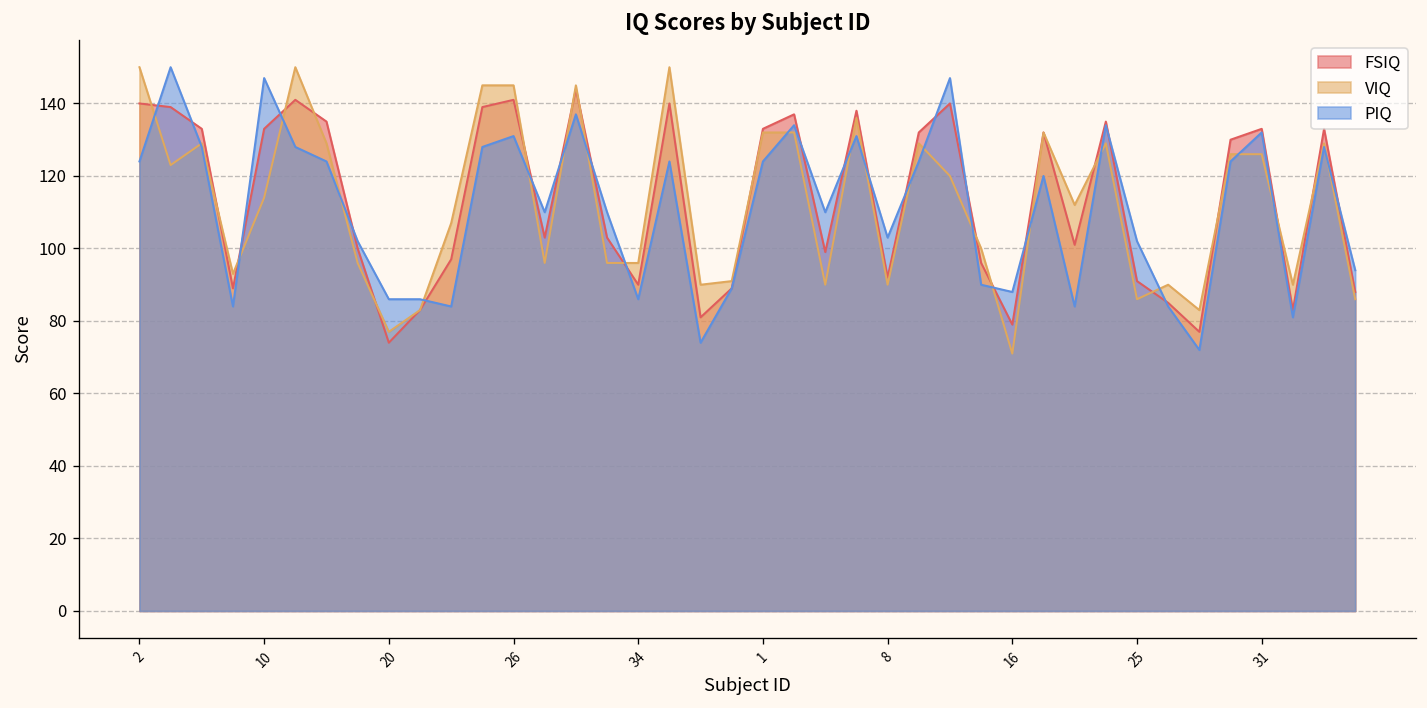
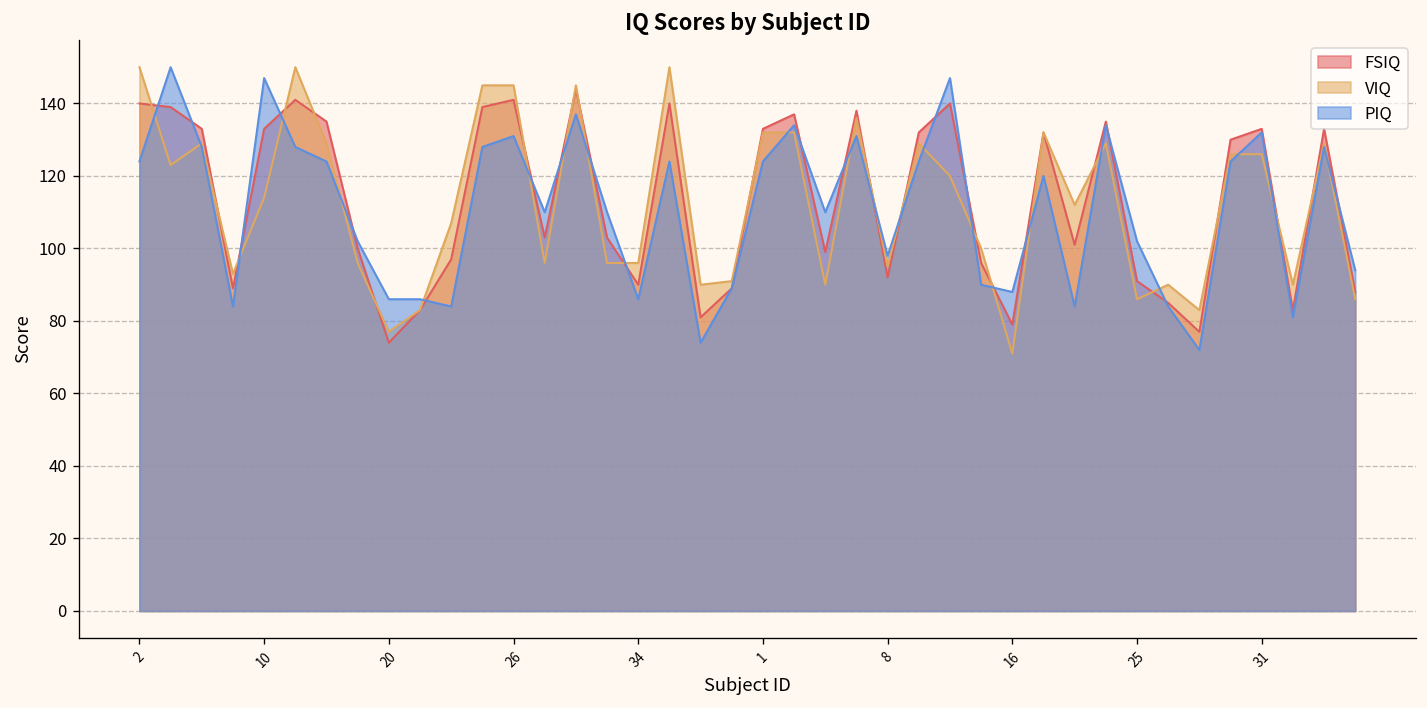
  {
    "FSIQ": {
      "20": 74,
      "8": 92,
      "16": 79
    },
    "VIQ": {
      "20": 77,
-     "8": 90,
+     "8": 95,
      "16": 71
    },
    "PIQ": {
      "20": 86,
-     "8": 103,
+     "8": 98,
      "16": 88
    }
  }
